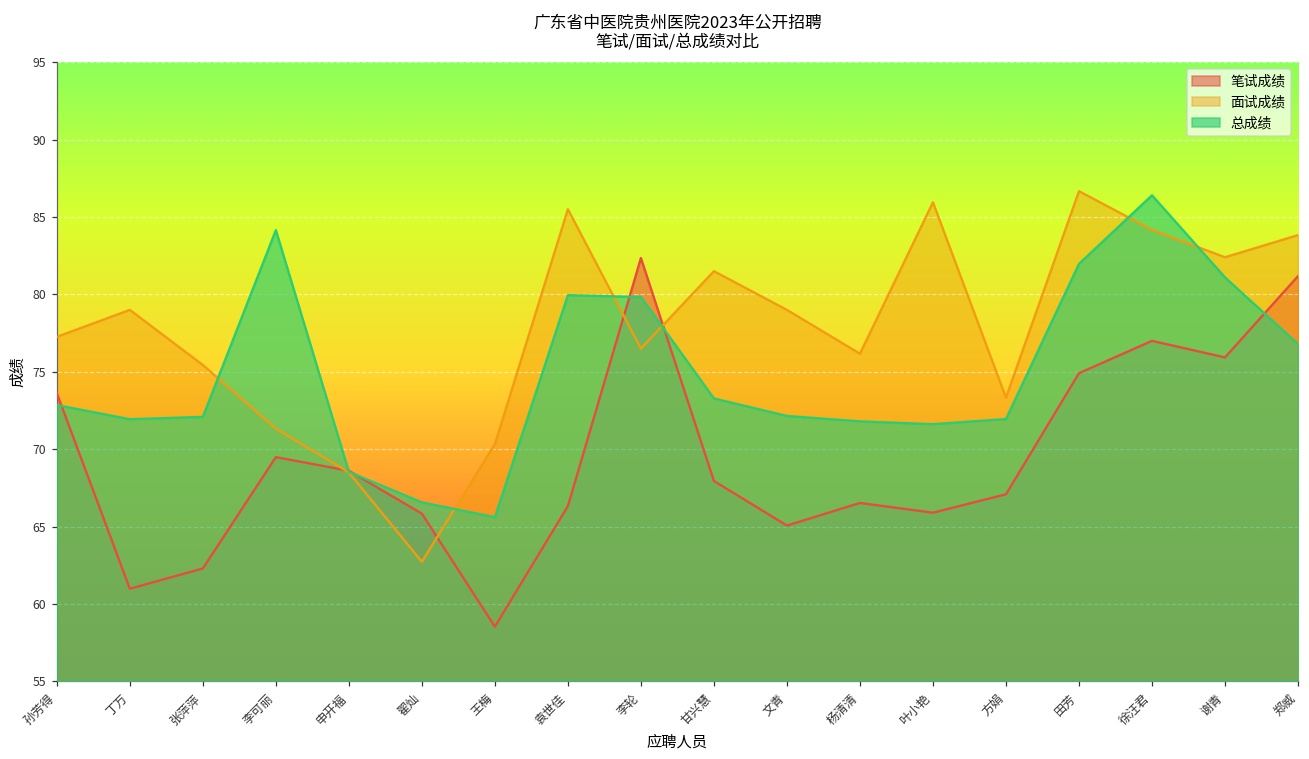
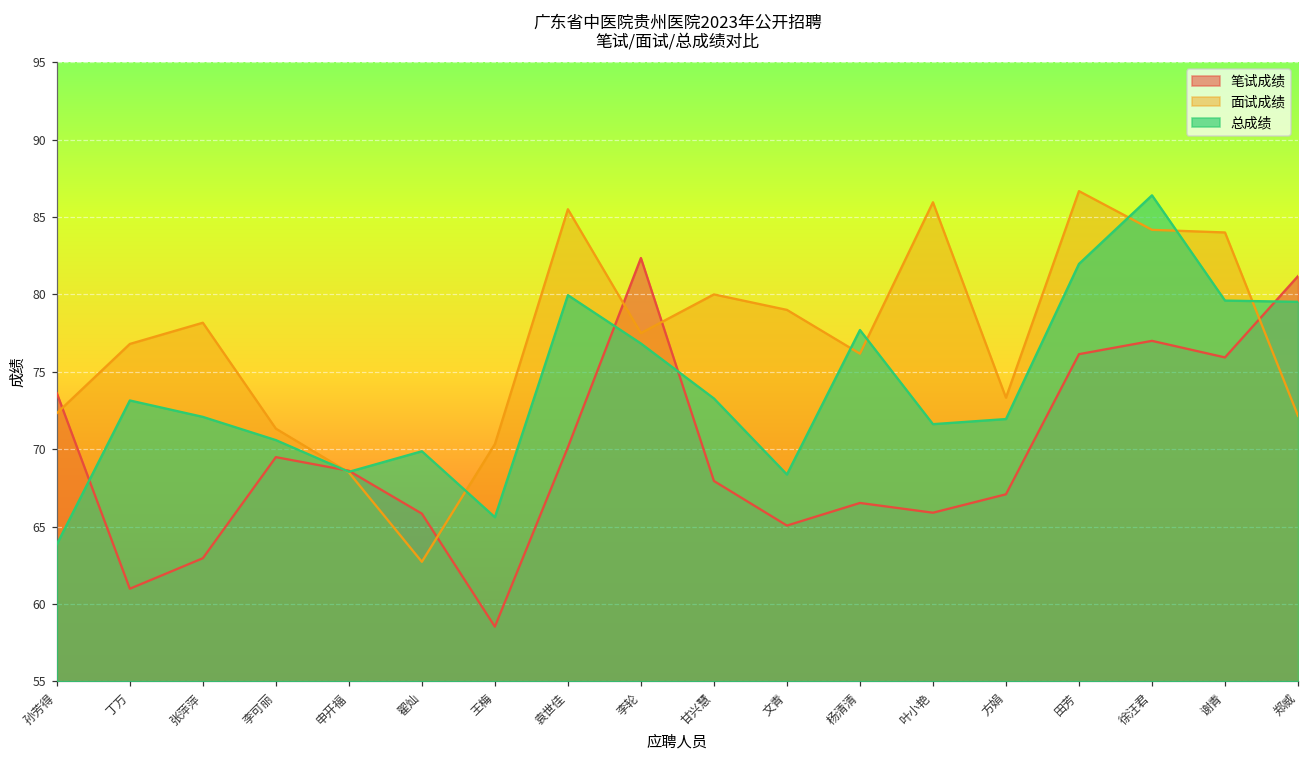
  {
    "笔试成绩": {
      "孙芳得": 73.6,
      "丁万": 61.0,
-     "张萍萍": 62.3,
+     "张萍萍": 63.0,
      "李可丽": 69.5,
      "翟灿": 65.8,
      "王梅": 58.5,
-     "袁世佳": 66.3,
+     "袁世佳": 70.1,
      "李轮": 82.4,
      "甘兴慧": 68.0,
      "文青": 65.1,
      "杨清清": 66.5,
      "叶小艳": 65.9,
      "方娟": 67.1,
-     "田芳": 74.9,
+     "田芳": 76.1,
      "徐汪君": 77.0,
      "谢青": 75.9,
      "郑威": 81.2
    },
    "面试成绩": {
-     "孙芳得": 77.3,
-     "丁万": 79.0,
-     "张萍萍": 75.4,
+     "孙芳得": 72.3,
+     "丁万": 76.8,
+     "张萍萍": 78.2,
      "李可丽": 71.3,
      "翟灿": 62.7,
      "王梅": 70.3,
      "袁世佳": 85.5,
-     "李轮": 76.5,
-     "甘兴慧": 81.5,
+     "李轮": 77.5,
+     "甘兴慧": 80.0,
      "文青": 79.0,
      "杨清清": 76.2,
      "叶小艳": 86.0,
      "方娟": 73.3,
      "田芳": 86.7,
      "徐汪君": 84.2,
-     "谢青": 82.4,
-     "郑威": 83.8
+     "谢青": 84.0,
+     "郑威": 72.2
    },
    "总成绩": {
-     "孙芳得": 72.9,
-     "丁万": 71.9,
+     "孙芳得": 63.9,
+     "丁万": 73.2,
      "张萍萍": 72.1,
-     "李可丽": 84.2,
-     "翟灿": 66.6,
+     "李可丽": 70.6,
+     "翟灿": 69.9,
      "王梅": 65.6,
      "袁世佳": 80.0,
-     "李轮": 79.8,
+     "李轮": 76.8,
      "甘兴慧": 73.3,
-     "文青": 72.2,
-     "杨清清": 71.8,
+     "文青": 68.4,
+     "杨清清": 77.7,
      "叶小艳": 71.6,
      "方娟": 72.0,
      "田芳": 82.0,
      "徐汪君": 86.4,
-     "谢青": 81.1,
-     "郑威": 76.8
+     "谢青": 79.6,
+     "郑威": 79.5
    }
  }
